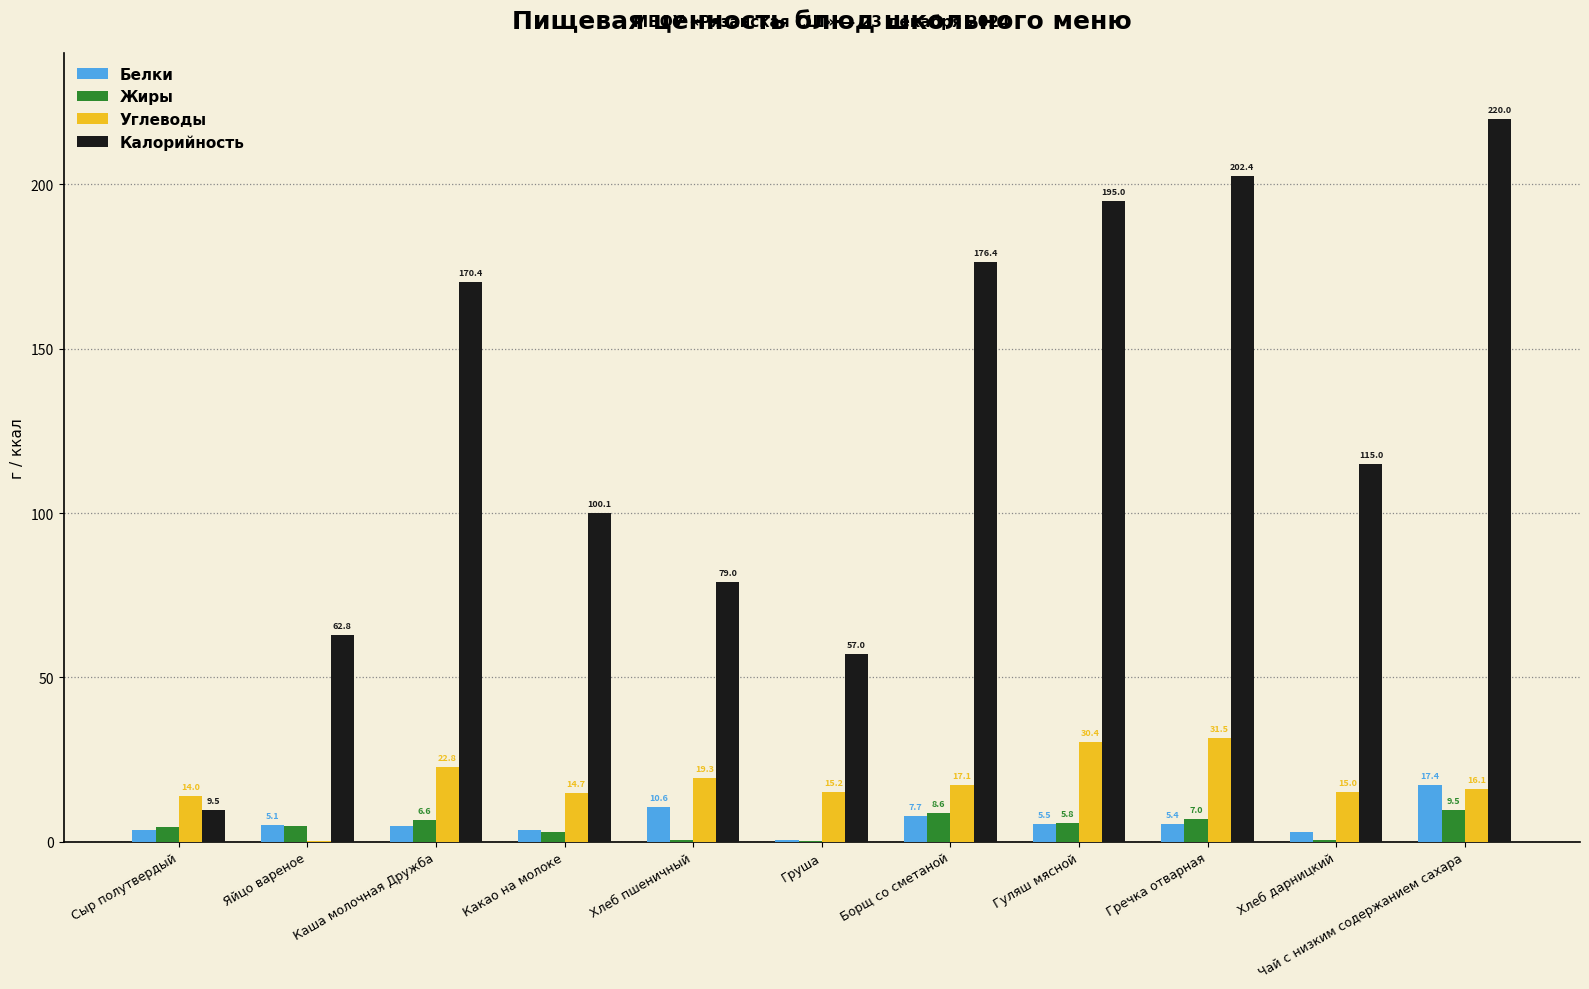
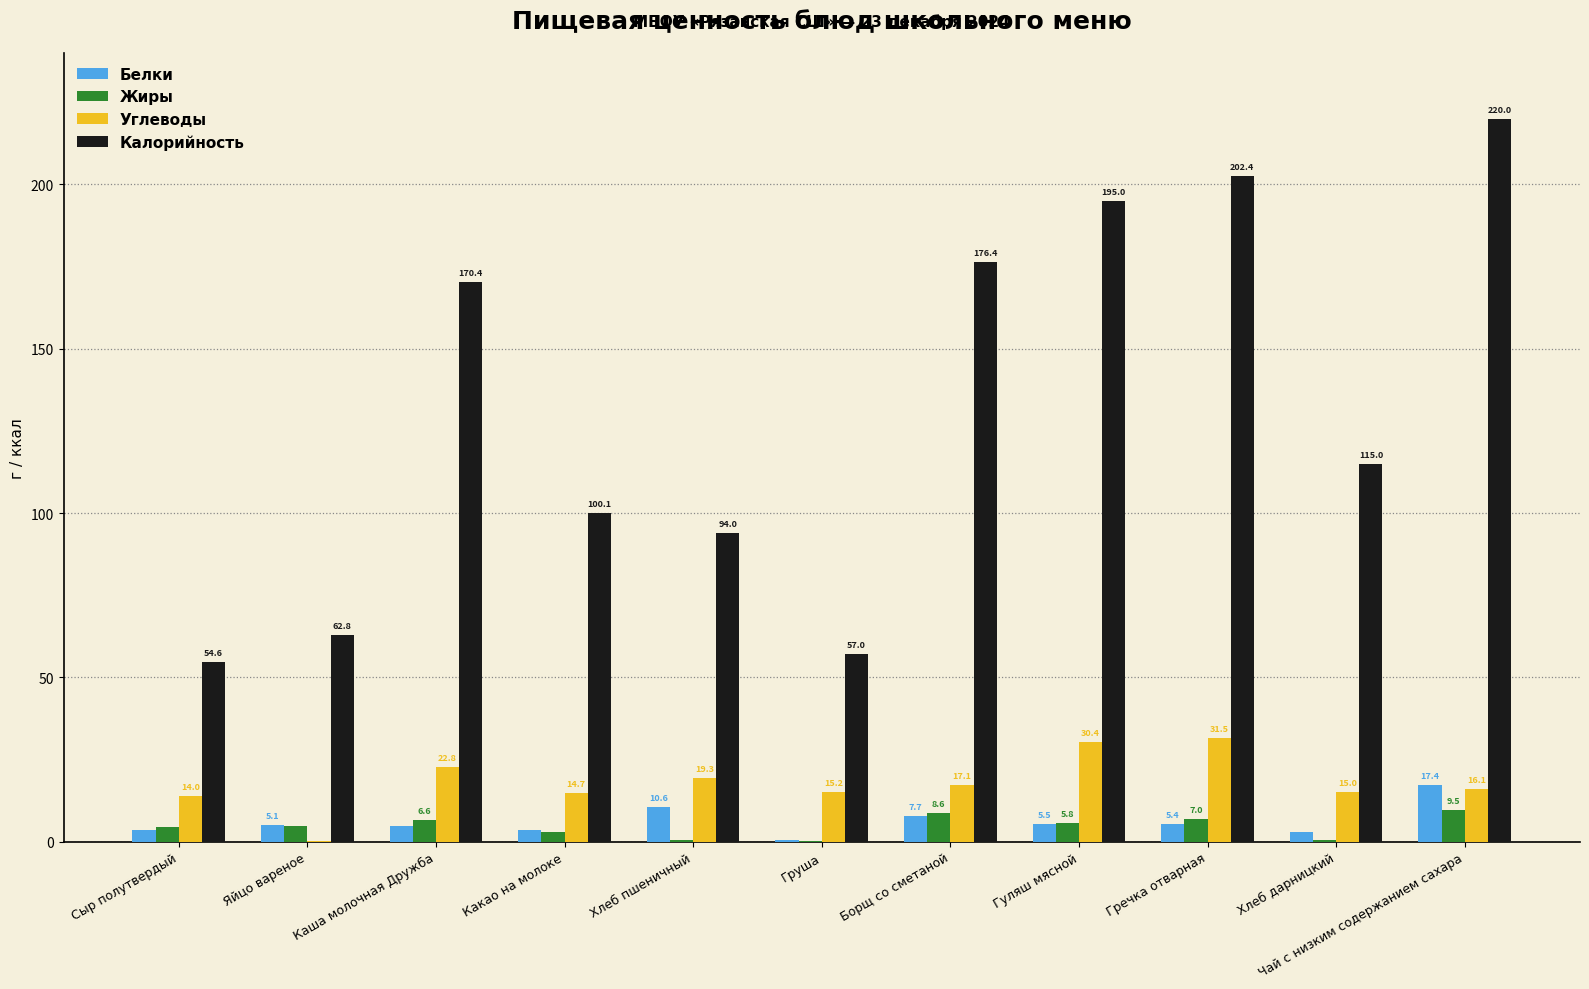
  {
    "Белки": {
      "Яйцо вареное": 5.1,
      "Хлеб пшеничный": 10.6,
      "Борщ со сметаной": 7.7,
      "Гуляш мясной": 5.5,
      "Гречка отварная": 5.4,
      "Чай с низким содержанием сахара": 17.4
    },
    "Жиры": {
      "Каша молочная Дружба": 6.6,
      "Борщ со сметаной": 8.6,
      "Гуляш мясной": 5.8,
      "Гречка отварная": 7.0,
      "Чай с низким содержанием сахара": 9.5
    },
    "Углеводы": {
      "Сыр полутвердый": 14.0,
      "Каша молочная Дружба": 22.8,
      "Какао на молоке": 14.7,
      "Хлеб пшеничный": 19.3,
      "Груша": 15.2,
      "Борщ со сметаной": 17.1,
      "Гуляш мясной": 30.4,
      "Гречка отварная": 31.5,
      "Хлеб дарницкий": 15.0,
      "Чай с низким содержанием сахара": 16.1
    },
    "Калорийность": {
-     "Сыр полутвердый": 9.5,
+     "Сыр полутвердый": 54.6,
      "Яйцо вареное": 62.8,
      "Каша молочная Дружба": 170.4,
      "Какао на молоке": 100.1,
-     "Хлеб пшеничный": 79.0,
+     "Хлеб пшеничный": 94.0,
      "Груша": 57.0,
      "Борщ со сметаной": 176.4,
      "Гуляш мясной": 195.0,
      "Гречка отварная": 202.4,
      "Хлеб дарницкий": 115.0,
      "Чай с низким содержанием сахара": 220.0
    }
  }
